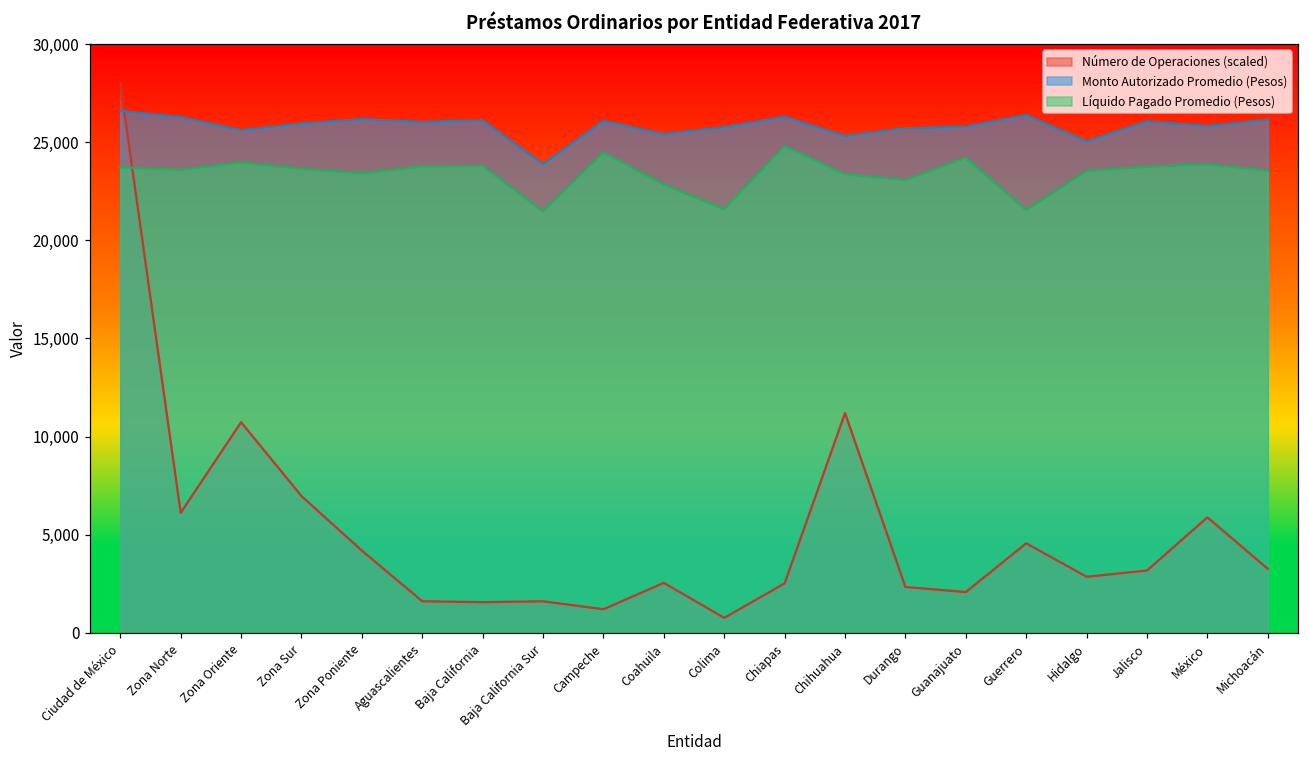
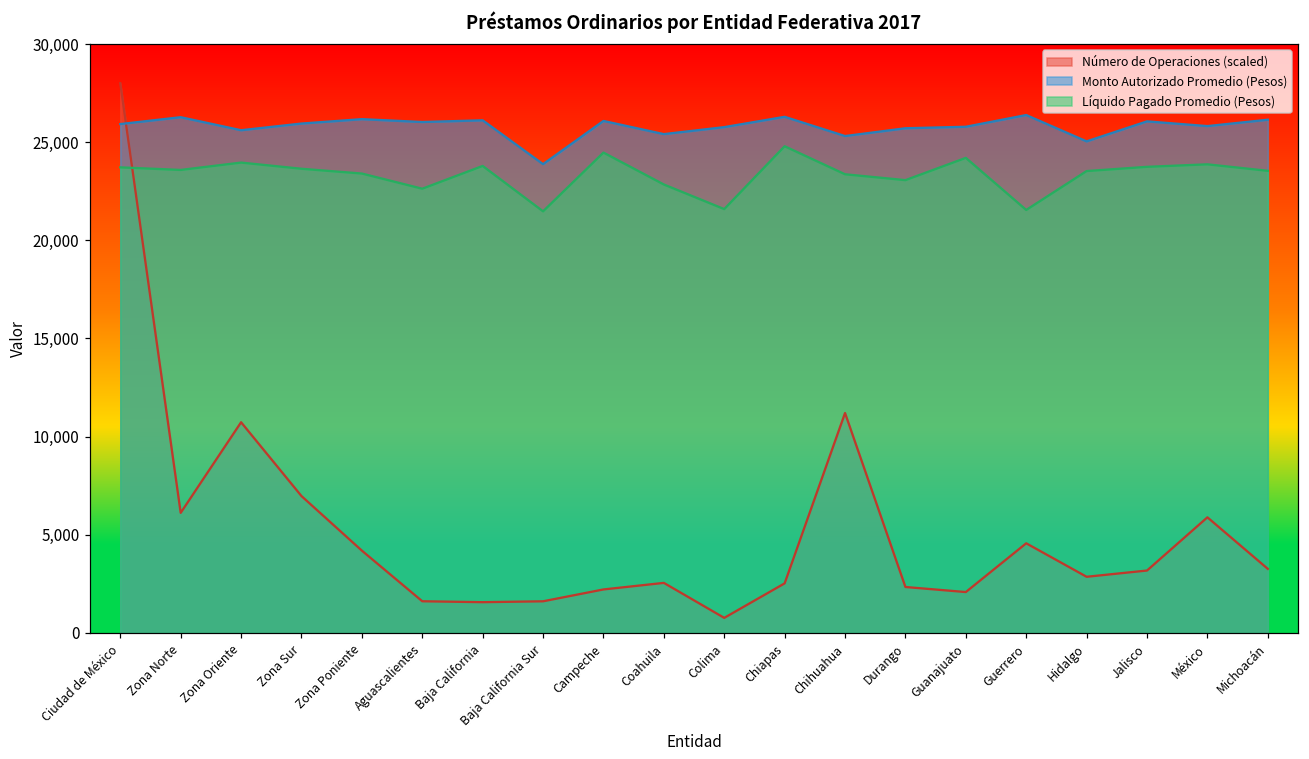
  {
    "Número de Operaciones (scaled)": {
      "Ciudad de México": "28,000",
      "Zona Norte": "6,100",
      "Zona Oriente": "10,700",
      "Zona Sur": "7,000",
      "Zona Poniente": "4,200",
      "Aguascalientes": "1,600",
      "Baja California": "1,600",
      "Baja California Sur": "1,600",
-     "Campeche": "1,200",
+     "Campeche": "2,200",
      "Coahuila": "2,500",
      "Colima": "800",
      "Chiapas": "2,500",
      "Chihuahua": "11,200",
      "Durango": "2,300",
      "Guanajuato": "2,100",
      "Guerrero": "4,600",
      "Hidalgo": "2,900",
      "Jalisco": "3,200",
      "México": "5,900",
      "Michoacán": "3,300"
    },
    "Monto Autorizado Promedio (Pesos)": {
-     "Ciudad de México": "26,600",
+     "Ciudad de México": "25,900",
      "Zona Norte": "26,300",
      "Zona Oriente": "25,600",
      "Zona Sur": "25,900",
      "Zona Poniente": "26,200",
      "Aguascalientes": "26,000",
      "Baja California": "26,100",
      "Baja California Sur": "23,900",
      "Campeche": "26,100",
      "Coahuila": "25,400",
      "Colima": "25,800",
      "Chiapas": "26,300",
      "Chihuahua": "25,300",
      "Durango": "25,700",
      "Guanajuato": "25,800",
      "Guerrero": "26,400",
      "Hidalgo": "25,000",
      "Jalisco": "26,100",
      "México": "25,800",
      "Michoacán": "26,100"
    },
    "Líquido Pagado Promedio (Pesos)": {
      "Ciudad de México": "23,700",
      "Zona Norte": "23,600",
      "Zona Oriente": "24,000",
      "Zona Sur": "23,600",
      "Zona Poniente": "23,400",
-     "Aguascalientes": "23,800",
+     "Aguascalientes": "22,600",
      "Baja California": "23,800",
      "Baja California Sur": "21,500",
      "Campeche": "24,500",
      "Coahuila": "22,800",
      "Colima": "21,600",
      "Chiapas": "24,800",
      "Chihuahua": "23,400",
      "Durango": "23,100",
      "Guanajuato": "24,200",
      "Guerrero": "21,500",
      "Hidalgo": "23,500",
      "Jalisco": "23,700",
      "México": "23,900",
      "Michoacán": "23,500"
    }
  }
